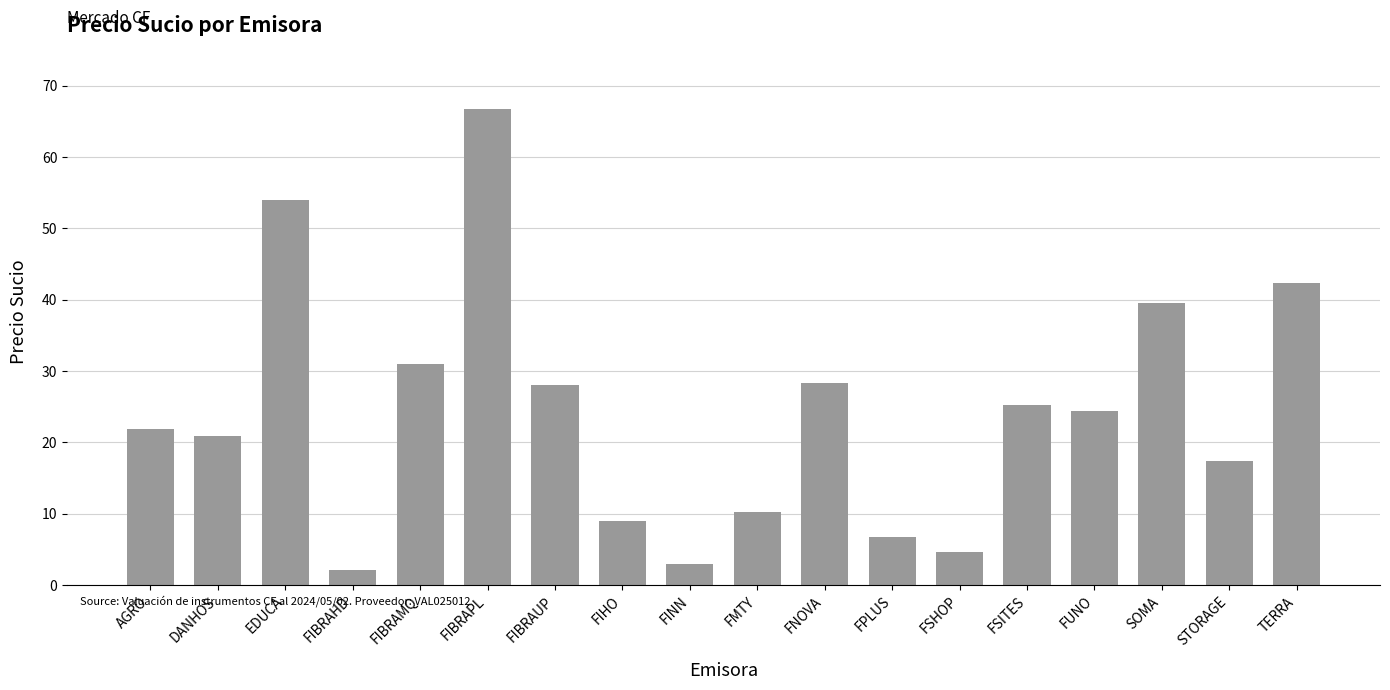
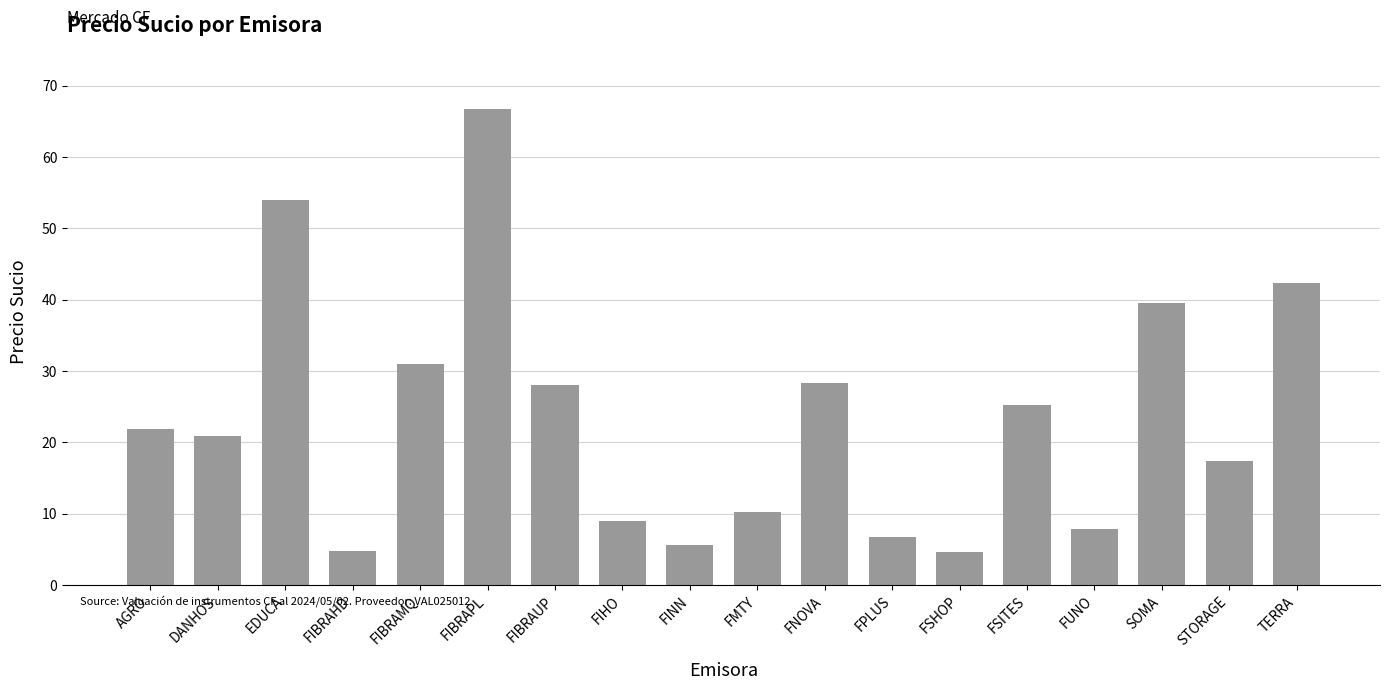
  {
    "AGRO": 22,
    "DANHOS": 21,
    "EDUCA": 54,
-   "FIBRAHD": 2,
+   "FIBRAHD": 5,
    "FIBRAMQ": 31,
    "FIBRAPL": 67,
    "FIBRAUP": 28,
    "FIHO": 9,
-   "FINN": 3,
+   "FINN": 6,
    "FMTY": 10,
    "FNOVA": 28,
    "FPLUS": 7,
    "FSHOP": 5,
    "FSITES": 25,
-   "FUNO": 24,
+   "FUNO": 8,
    "SOMA": 40,
    "STORAGE": 17,
    "TERRA": 42
  }
